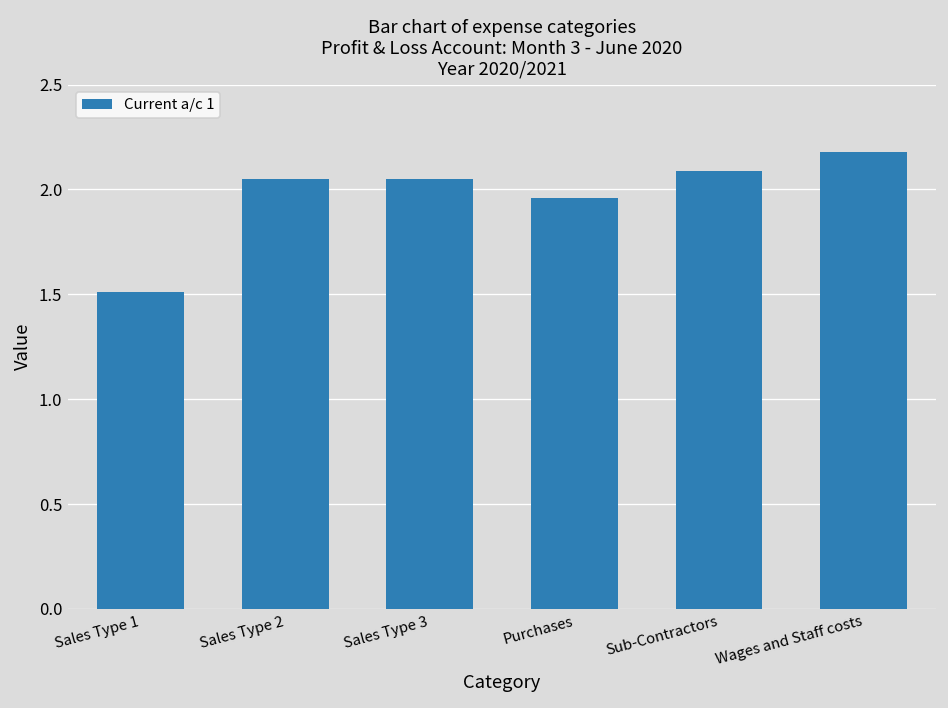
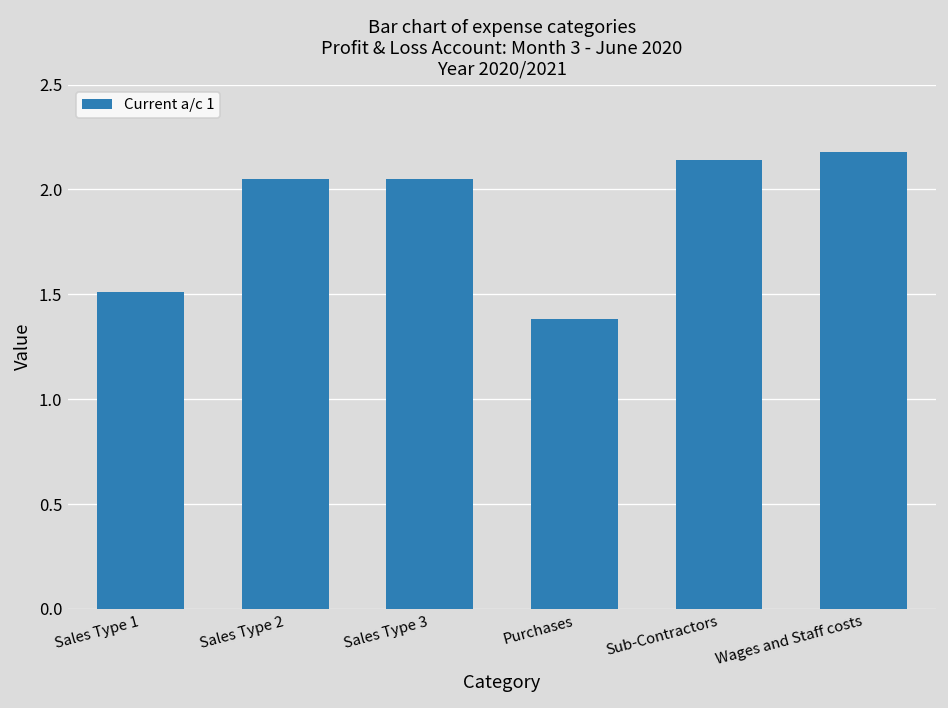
  {
    "Sales Type 1": 1.51,
    "Sales Type 2": 2.05,
    "Sales Type 3": 2.05,
-   "Purchases": 1.96,
-   "Sub-Contractors": 2.09,
+   "Purchases": 1.38,
+   "Sub-Contractors": 2.14,
    "Wages and Staff costs": 2.18
  }
